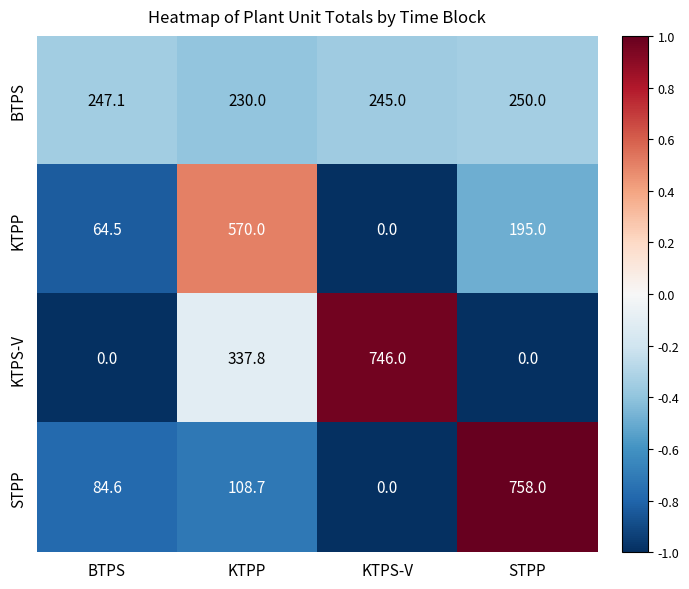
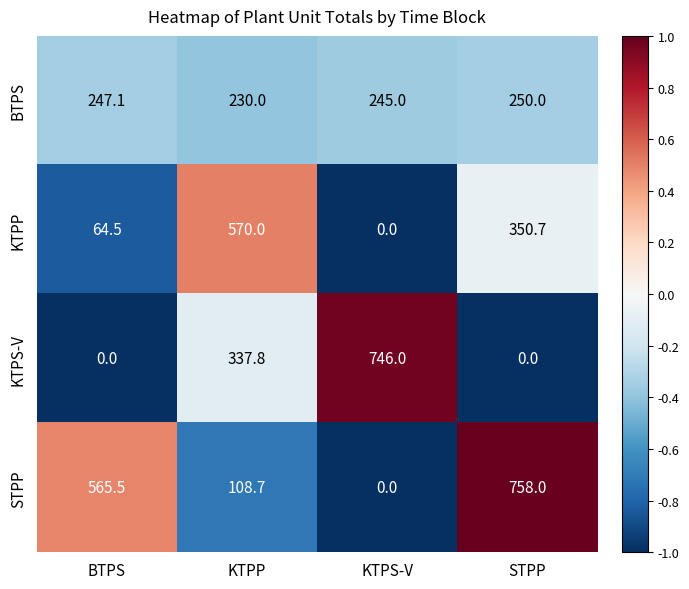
  {
    "BTPS": {
      "BTPS": 247.1,
      "KTPP": 230.0,
      "KTPS-V": 245.0,
      "STPP": 250.0
    },
    "KTPP": {
      "BTPS": 64.5,
      "KTPP": 570.0,
      "KTPS-V": 0.0,
-     "STPP": 195.0
+     "STPP": 350.7
    },
    "KTPS-V": {
      "BTPS": 0.0,
      "KTPP": 337.8,
      "KTPS-V": 746.0,
      "STPP": 0.0
    },
    "STPP": {
-     "BTPS": 84.6,
+     "BTPS": 565.5,
      "KTPP": 108.7,
      "KTPS-V": 0.0,
      "STPP": 758.0
    }
  }
